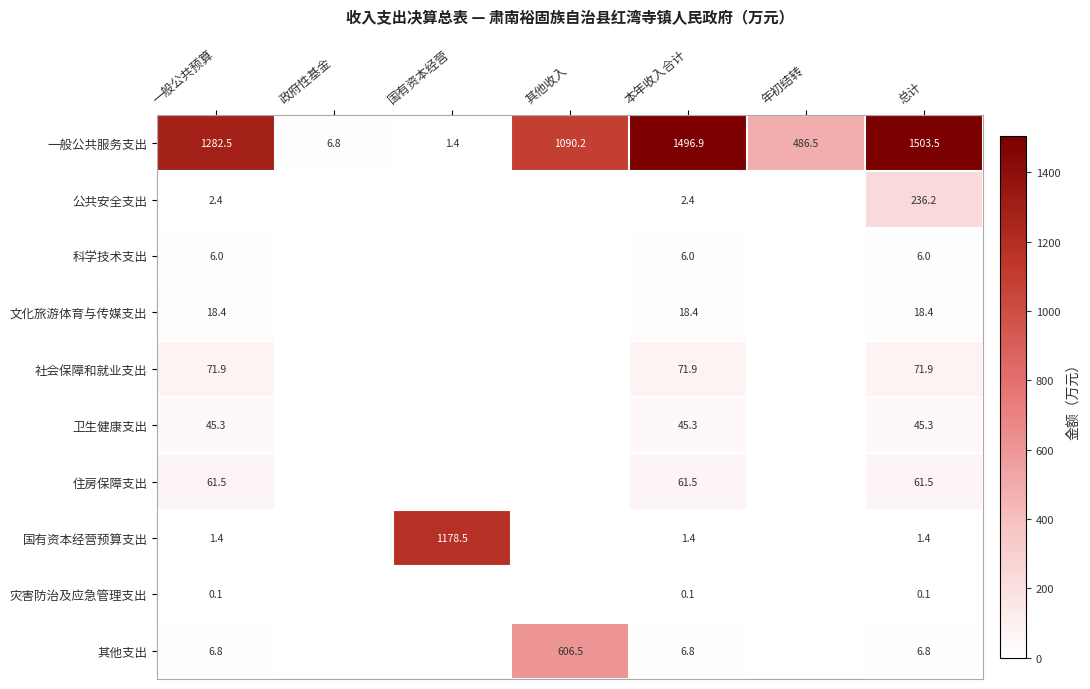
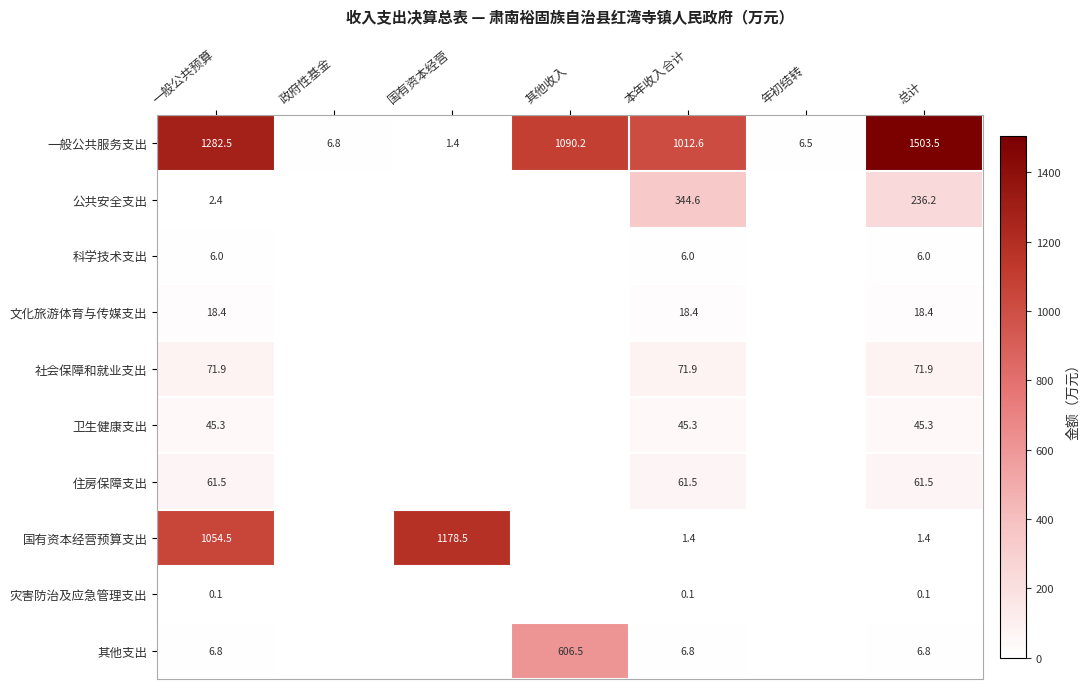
  {
    "一般公共服务支出": {
      "一般公共预算": 1282.5,
      "政府性基金": 6.8,
      "国有资本经营": 1.4,
      "其他收入": 1090.2,
-     "本年收入合计": 1496.9,
-     "年初结转": 486.5,
+     "本年收入合计": 1012.6,
+     "年初结转": 6.5,
      "总计": 1503.5
    },
    "公共安全支出": {
      "一般公共预算": 2.4,
-     "本年收入合计": 2.4,
+     "本年收入合计": 344.6,
      "总计": 236.2
    },
    "科学技术支出": {
      "一般公共预算": 6.0,
      "本年收入合计": 6.0,
      "总计": 6.0
    },
    "文化旅游体育与传媒支出": {
      "一般公共预算": 18.4,
      "本年收入合计": 18.4,
      "总计": 18.4
    },
    "社会保障和就业支出": {
      "一般公共预算": 71.9,
      "本年收入合计": 71.9,
      "总计": 71.9
    },
    "卫生健康支出": {
      "一般公共预算": 45.3,
      "本年收入合计": 45.3,
      "总计": 45.3
    },
    "住房保障支出": {
      "一般公共预算": 61.5,
      "本年收入合计": 61.5,
      "总计": 61.5
    },
    "国有资本经营预算支出": {
-     "一般公共预算": 1.4,
+     "一般公共预算": 1054.5,
      "国有资本经营": 1178.5,
      "本年收入合计": 1.4,
      "总计": 1.4
    },
    "灾害防治及应急管理支出": {
      "一般公共预算": 0.1,
      "本年收入合计": 0.1,
      "总计": 0.1
    },
    "其他支出": {
      "一般公共预算": 6.8,
      "其他收入": 606.5,
      "本年收入合计": 6.8,
      "总计": 6.8
    }
  }
